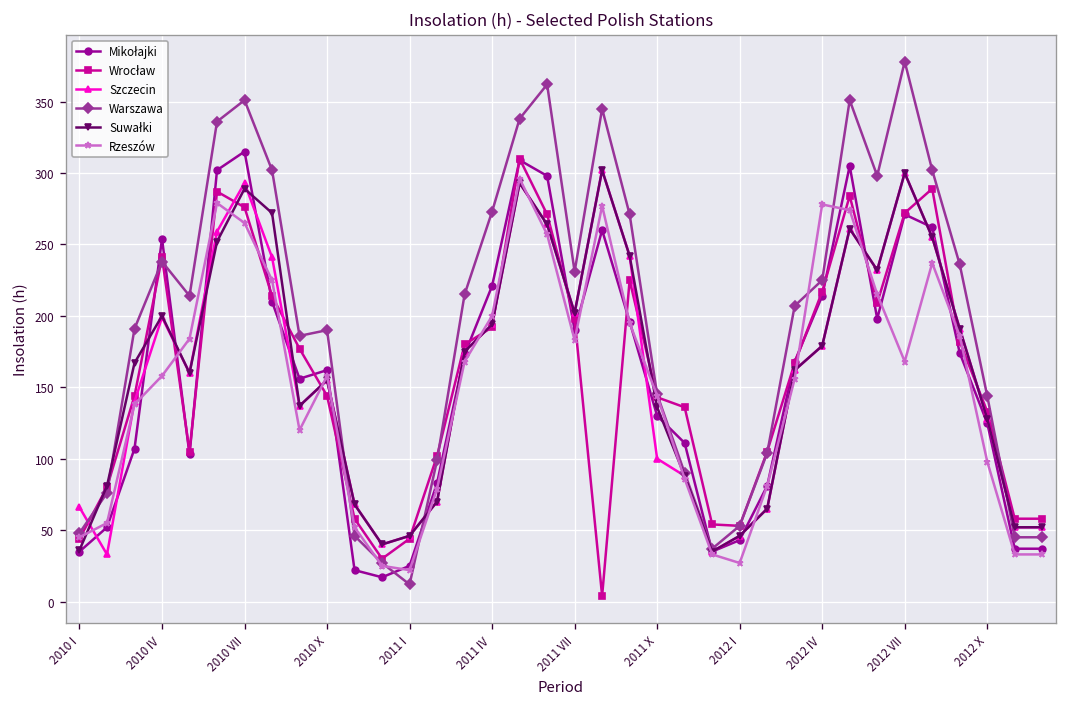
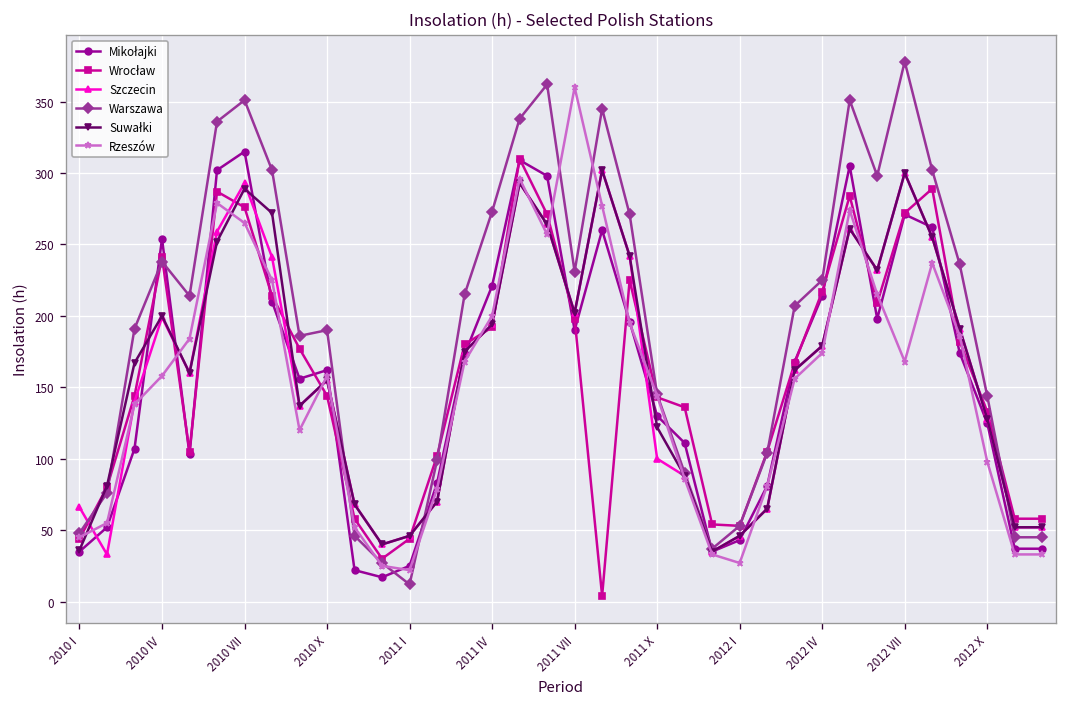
  {
    "Szczecin": {
      "2010 I": 66,
      "2010 VII": 293,
      "2011 X": 100
    },
    "Suwałki": {
      "2010 VII": 289,
-     "2011 X": 136
+     "2011 X": 122
    },
    "Rzeszów": {
      "2010 IV": 158,
      "2010 VII": 265,
      "2010 X": 158,
      "2011 I": 22,
      "2011 IV": 200,
-     "2011 VII": 183,
+     "2011 VII": 360,
      "2012 I": 27,
-     "2012 IV": 278,
+     "2012 IV": 174,
      "2012 VII": 168,
      "2012 X": 98
    }
  }
